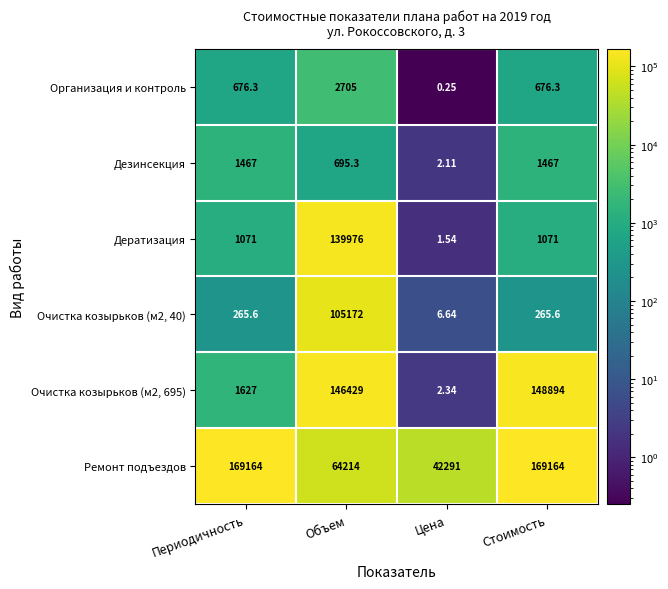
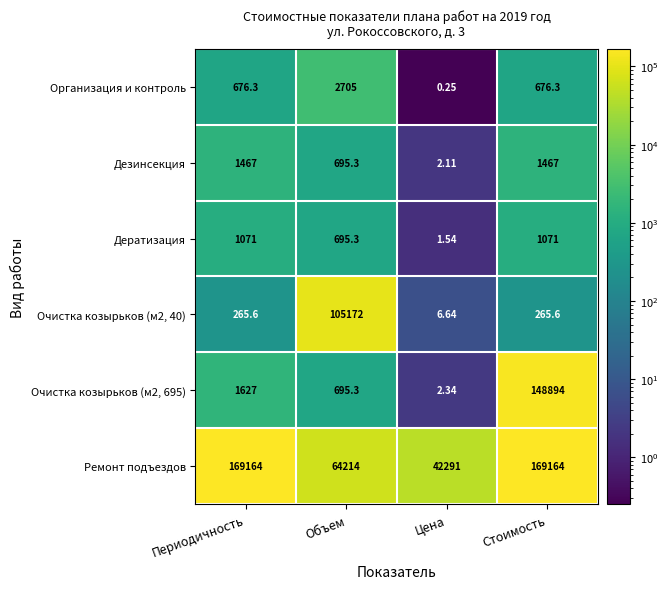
  {
    "Организация и контроль": {
      "Периодичность": 676.3,
      "Объем": 2705,
      "Цена": 0.25,
      "Стоимость": 676.3
    },
    "Дезинсекция": {
      "Периодичность": 1467,
      "Объем": 695.3,
      "Цена": 2.11,
      "Стоимость": 1467
    },
    "Дератизация": {
      "Периодичность": 1071,
-     "Объем": 139976,
+     "Объем": 695.3,
      "Цена": 1.54,
      "Стоимость": 1071
    },
    "Очистка козырьков (м2, 40)": {
      "Периодичность": 265.6,
      "Объем": 105172,
      "Цена": 6.64,
      "Стоимость": 265.6
    },
    "Очистка козырьков (м2, 695)": {
      "Периодичность": 1627,
-     "Объем": 146429,
+     "Объем": 695.3,
      "Цена": 2.34,
      "Стоимость": 148894
    },
    "Ремонт подъездов": {
      "Периодичность": 169164,
      "Объем": 64214,
      "Цена": 42291,
      "Стоимость": 169164
    }
  }
